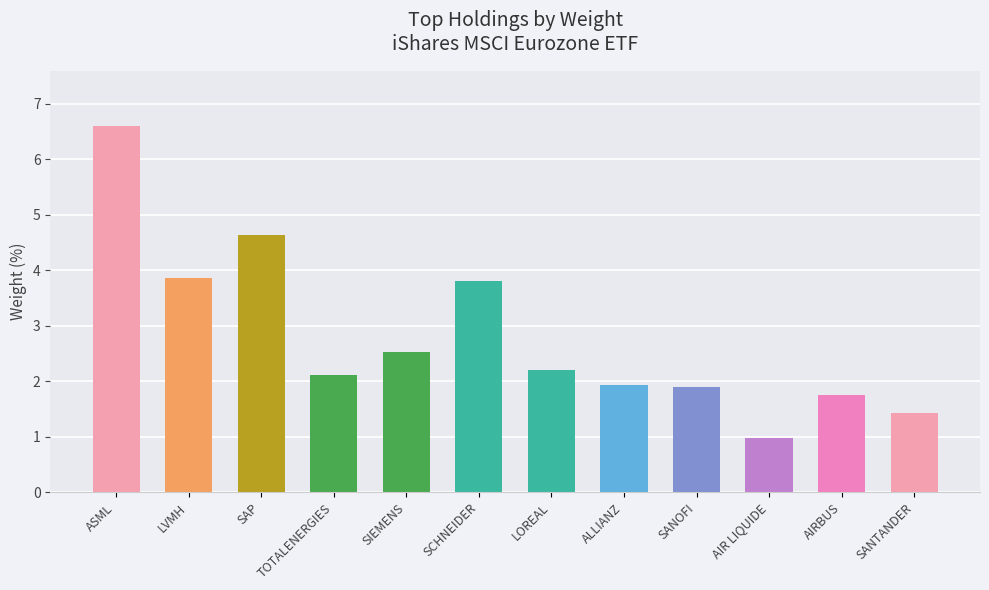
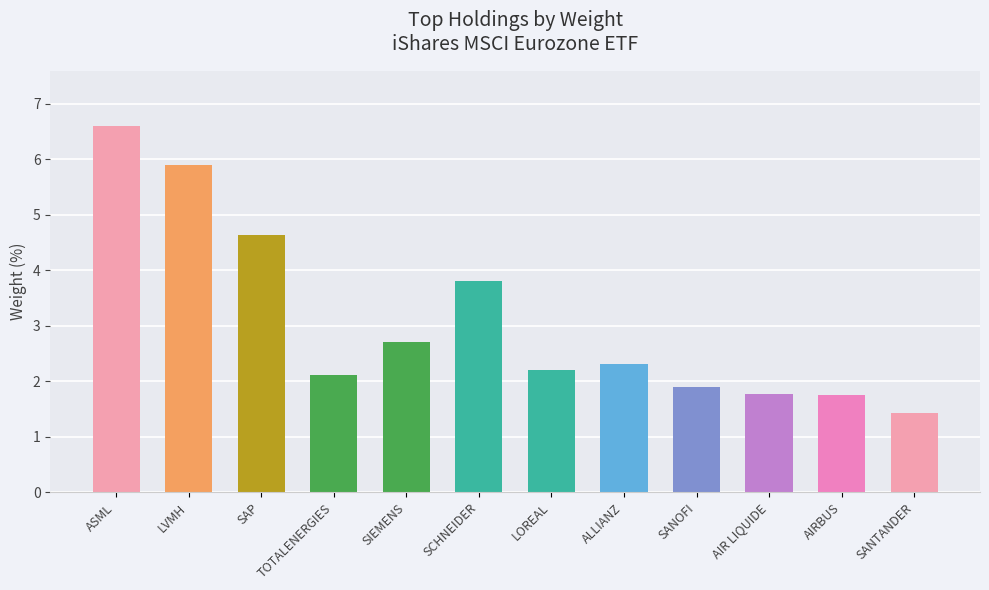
  {
    "ASML": 6.6,
-   "LVMH": 3.9,
+   "LVMH": 5.9,
    "SAP": 4.6,
    "TOTALENERGIES": 2.1,
-   "SIEMENS": 2.5,
+   "SIEMENS": 2.7,
    "SCHNEIDER": 3.8,
    "LOREAL": 2.2,
-   "ALLIANZ": 1.9,
+   "ALLIANZ": 2.3,
    "SANOFI": 1.9,
-   "AIR LIQUIDE": 1.0,
+   "AIR LIQUIDE": 1.8,
    "AIRBUS": 1.8,
    "SANTANDER": 1.4
  }
